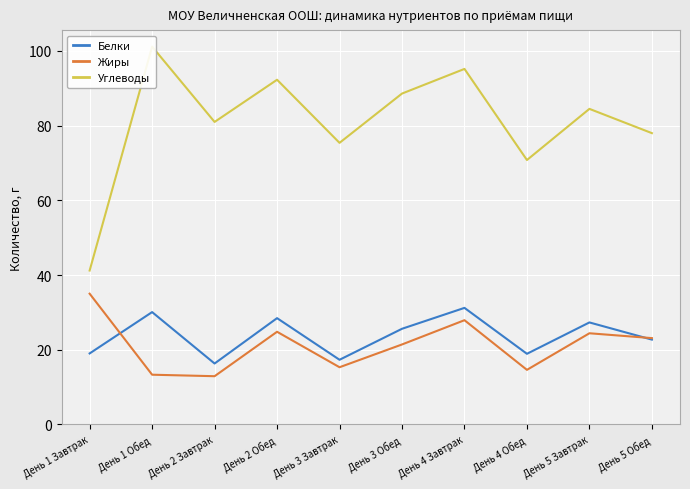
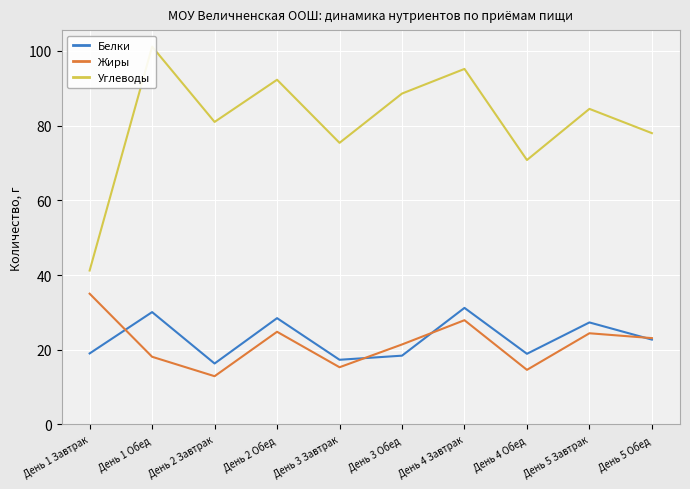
  {
    "Белки": {
      "День 1 Завтрак": 19,
      "День 1 Обед": 30,
      "День 2 Завтрак": 16,
      "День 2 Обед": 28,
      "День 3 Завтрак": 17,
-     "День 3 Обед": 26,
+     "День 3 Обед": 18,
      "День 4 Завтрак": 31,
      "День 4 Обед": 19,
      "День 5 Завтрак": 27
    },
    "Жиры": {
      "День 1 Завтрак": 35,
-     "День 1 Обед": 13,
+     "День 1 Обед": 18,
      "День 2 Завтрак": 13,
      "День 2 Обед": 25,
      "День 3 Завтрак": 15,
      "День 3 Обед": 21,
      "День 4 Завтрак": 28,
      "День 4 Обед": 15,
      "День 5 Завтрак": 24
    },
    "Углеводы": {
      "День 1 Завтрак": 41,
      "День 2 Завтрак": 81,
      "День 2 Обед": 92,
      "День 3 Завтрак": 75,
      "День 3 Обед": 89,
      "День 4 Завтрак": 95,
      "День 4 Обед": 71,
      "День 5 Завтрак": 85,
      "День 5 Обед": 78
    }
  }
